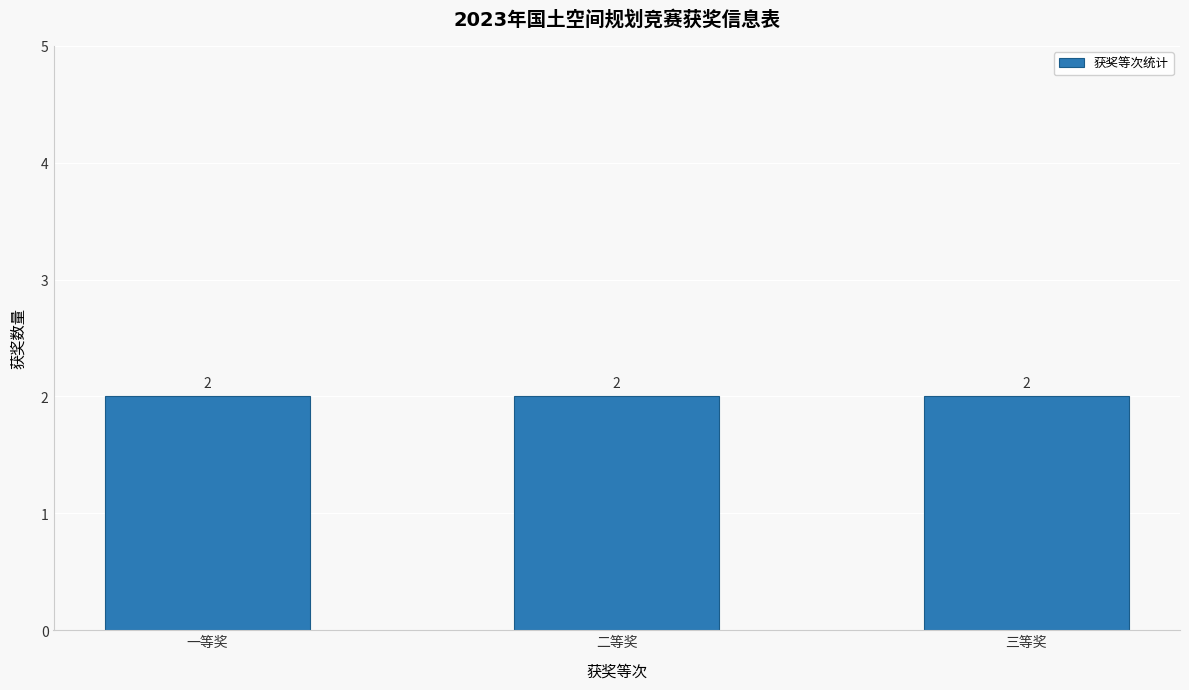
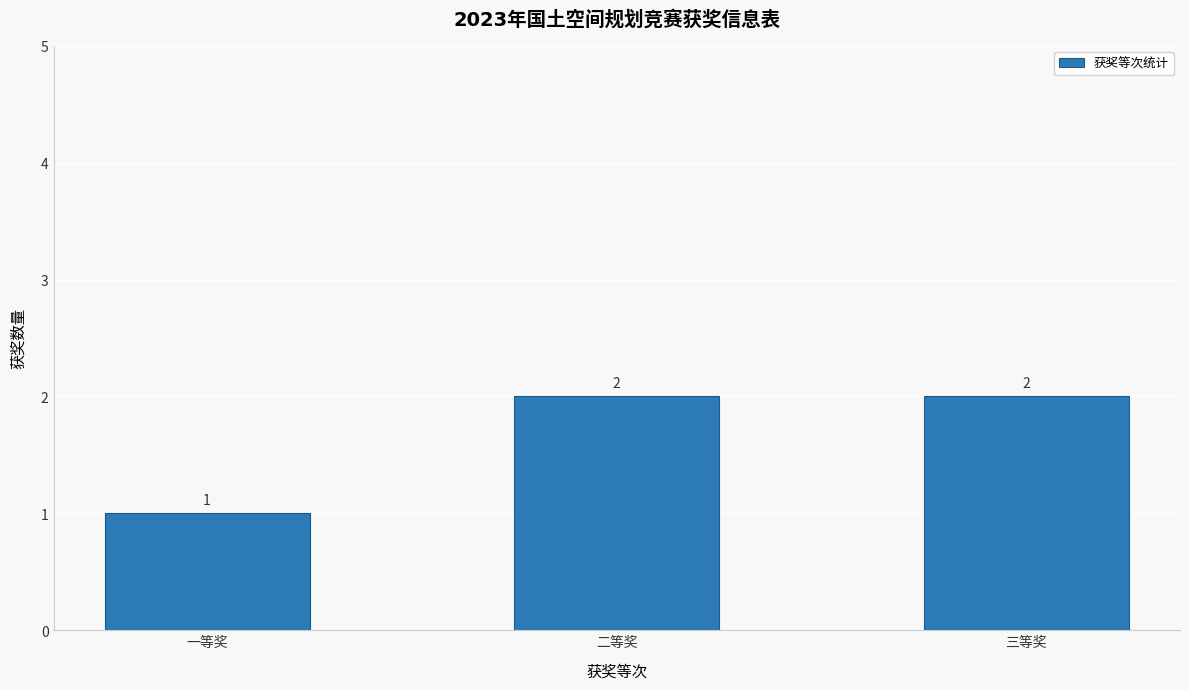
  {
-   "一等奖": 2,
+   "一等奖": 1,
    "二等奖": 2,
    "三等奖": 2
  }
